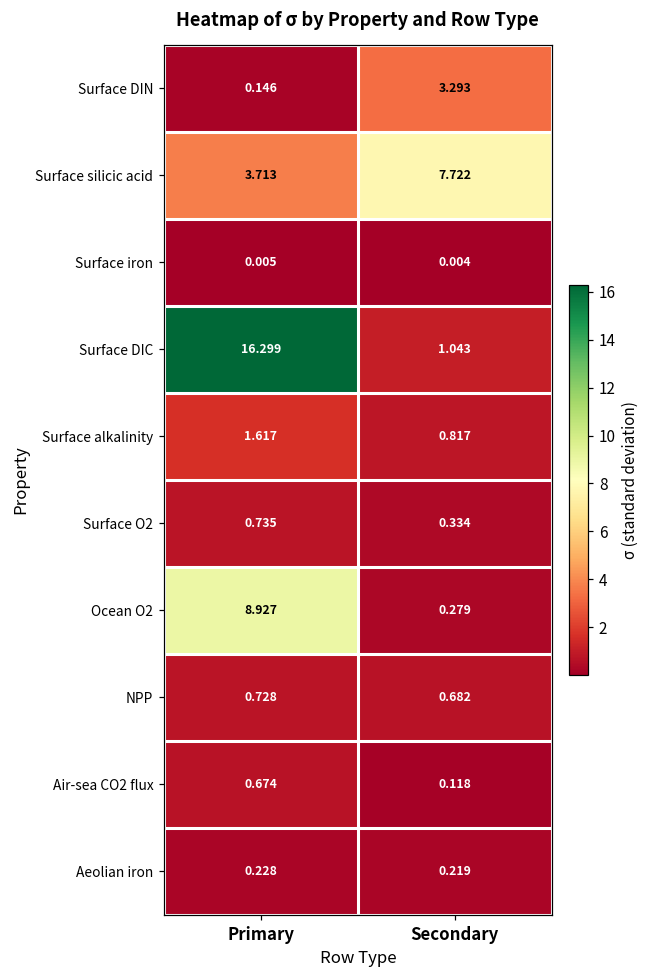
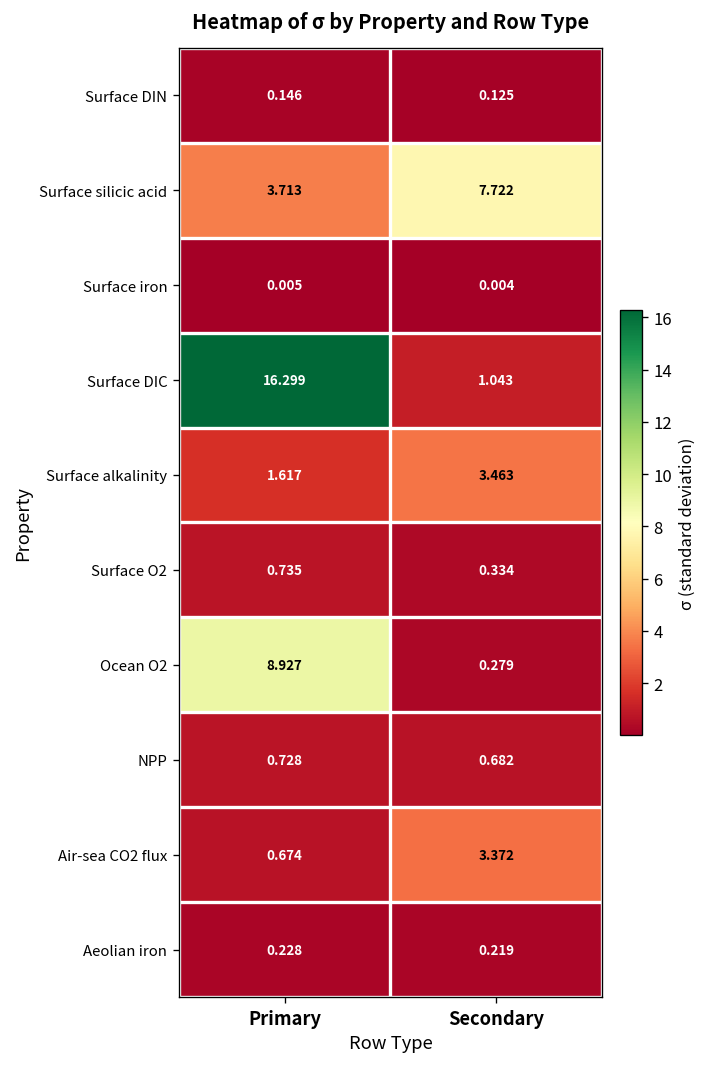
  {
    "Surface DIN": {
      "Primary": 0.146,
-     "Secondary": 3.293
+     "Secondary": 0.125
    },
    "Surface silicic acid": {
      "Primary": 3.713,
      "Secondary": 7.722
    },
    "Surface iron": {
      "Primary": 0.005,
      "Secondary": 0.004
    },
    "Surface DIC": {
      "Primary": 16.299,
      "Secondary": 1.043
    },
    "Surface alkalinity": {
      "Primary": 1.617,
-     "Secondary": 0.817
+     "Secondary": 3.463
    },
    "Surface O2": {
      "Primary": 0.735,
      "Secondary": 0.334
    },
    "Ocean O2": {
      "Primary": 8.927,
      "Secondary": 0.279
    },
    "NPP": {
      "Primary": 0.728,
      "Secondary": 0.682
    },
    "Air-sea CO2 flux": {
      "Primary": 0.674,
-     "Secondary": 0.118
+     "Secondary": 3.372
    },
    "Aeolian iron": {
      "Primary": 0.228,
      "Secondary": 0.219
    }
  }
